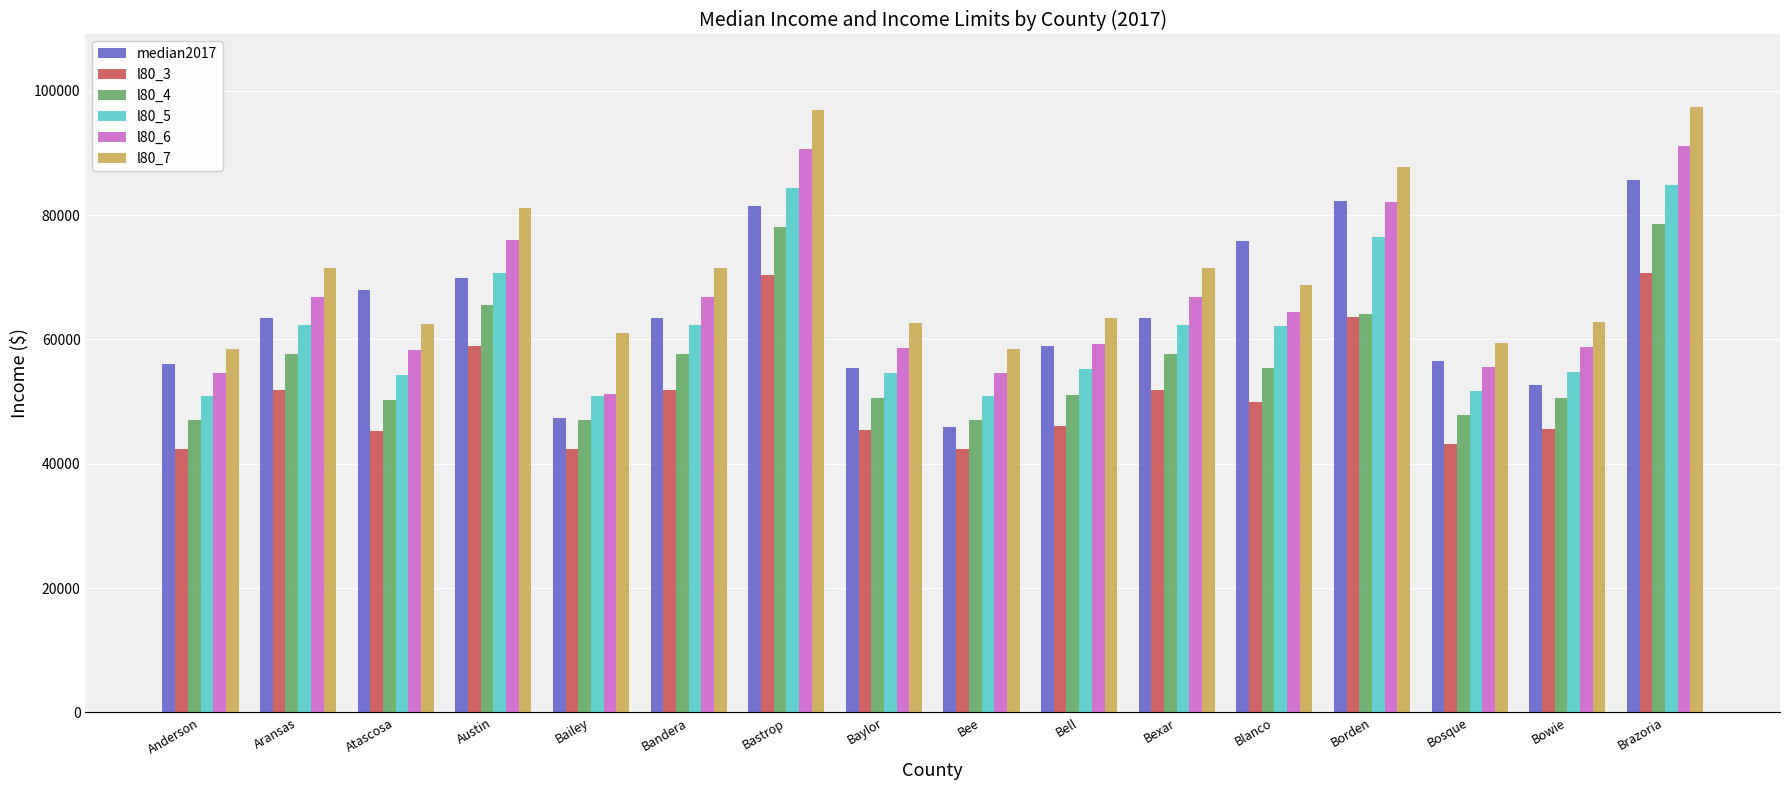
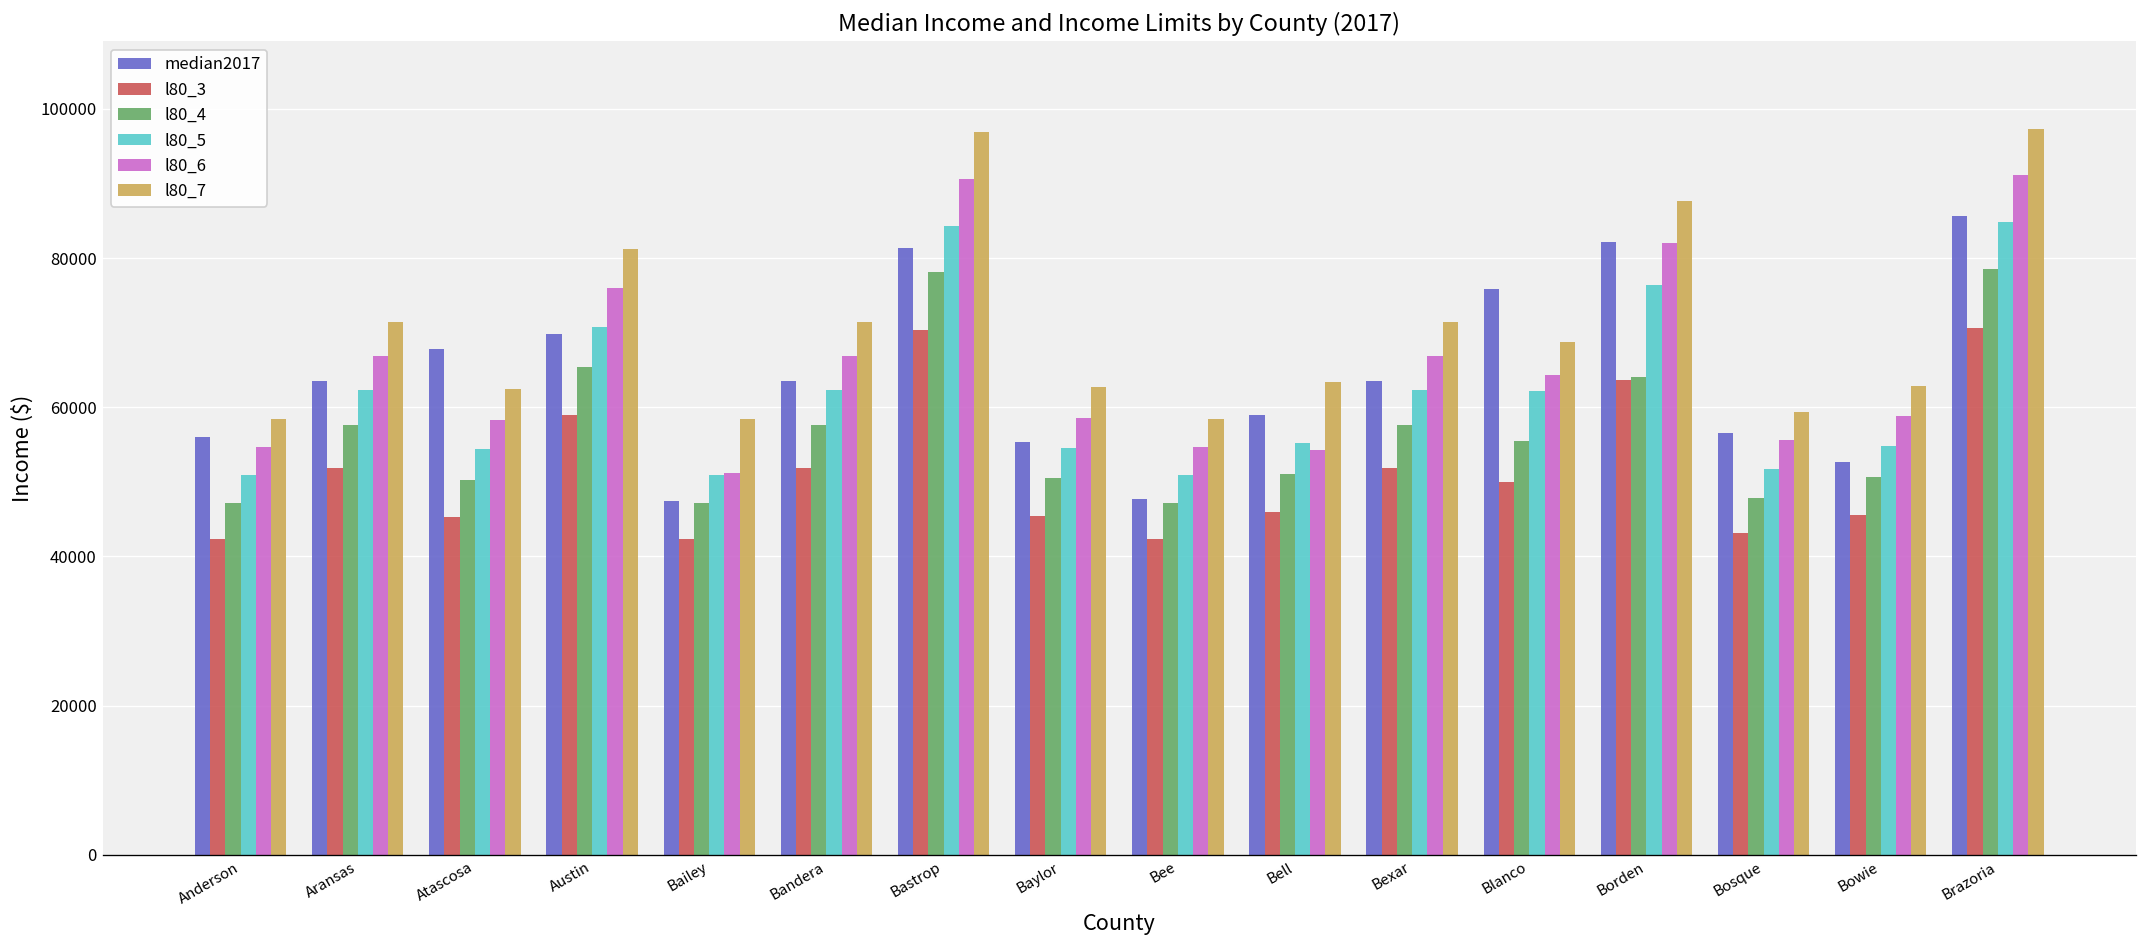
  {
    "median2017": {
      "Anderson": 56000,
      "Aransas": 64000,
      "Atascosa": 68000,
      "Austin": 70000,
      "Bailey": 47000,
      "Bandera": 64000,
      "Bastrop": 81000,
      "Baylor": 55000,
-     "Bee": 46000,
+     "Bee": 48000,
      "Bell": 59000,
      "Bexar": 64000,
      "Blanco": 76000,
      "Borden": 82000,
      "Bosque": 57000,
      "Bowie": 53000,
      "Brazoria": 86000
    },
    "l80_3": {
      "Anderson": 42000,
      "Aransas": 52000,
      "Atascosa": 45000,
      "Austin": 59000,
      "Bailey": 42000,
      "Bandera": 52000,
      "Bastrop": 70000,
      "Baylor": 45000,
      "Bee": 42000,
      "Bell": 46000,
      "Bexar": 52000,
      "Blanco": 50000,
      "Borden": 64000,
      "Bosque": 43000,
      "Bowie": 46000,
      "Brazoria": 71000
    },
    "l80_4": {
      "Anderson": 47000,
      "Aransas": 58000,
      "Atascosa": 50000,
      "Austin": 65000,
      "Bailey": 47000,
      "Bandera": 58000,
      "Bastrop": 78000,
      "Baylor": 51000,
      "Bee": 47000,
      "Bell": 51000,
      "Bexar": 58000,
      "Blanco": 55000,
      "Borden": 64000,
      "Bosque": 48000,
      "Bowie": 51000,
      "Brazoria": 79000
    },
    "l80_5": {
      "Anderson": 51000,
      "Aransas": 62000,
      "Atascosa": 54000,
      "Austin": 71000,
      "Bailey": 51000,
      "Bandera": 62000,
      "Bastrop": 84000,
      "Baylor": 55000,
      "Bee": 51000,
      "Bell": 55000,
      "Bexar": 62000,
      "Blanco": 62000,
      "Borden": 76000,
      "Bosque": 52000,
      "Bowie": 55000,
      "Brazoria": 85000
    },
    "l80_6": {
      "Anderson": 55000,
      "Aransas": 67000,
      "Atascosa": 58000,
      "Austin": 76000,
      "Bailey": 51000,
      "Bandera": 67000,
      "Bastrop": 91000,
      "Baylor": 59000,
      "Bee": 55000,
-     "Bell": 59000,
+     "Bell": 54000,
      "Bexar": 67000,
      "Blanco": 64000,
      "Borden": 82000,
      "Bosque": 56000,
      "Bowie": 59000,
      "Brazoria": 91000
    },
    "l80_7": {
      "Anderson": 58000,
      "Aransas": 71000,
      "Atascosa": 62000,
      "Austin": 81000,
-     "Bailey": 61000,
+     "Bailey": 58000,
      "Bandera": 71000,
      "Bastrop": 97000,
      "Baylor": 63000,
      "Bee": 58000,
      "Bell": 63000,
      "Bexar": 71000,
      "Blanco": 69000,
      "Borden": 88000,
      "Bosque": 59000,
      "Bowie": 63000,
      "Brazoria": 97000
    }
  }
